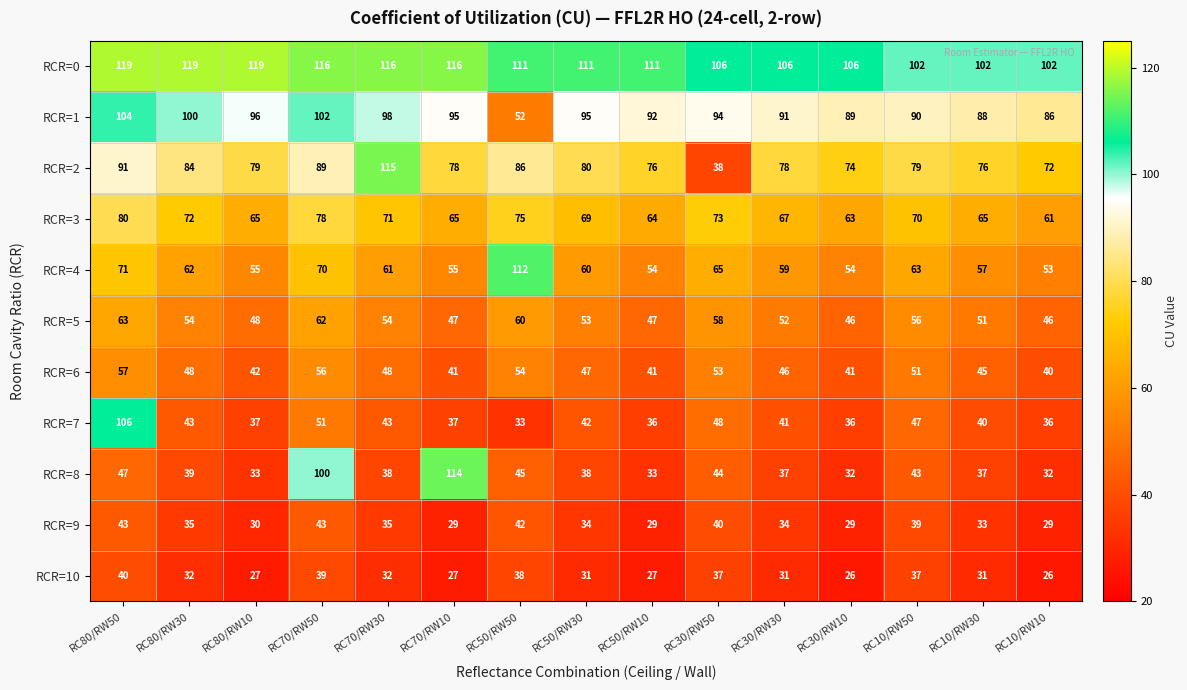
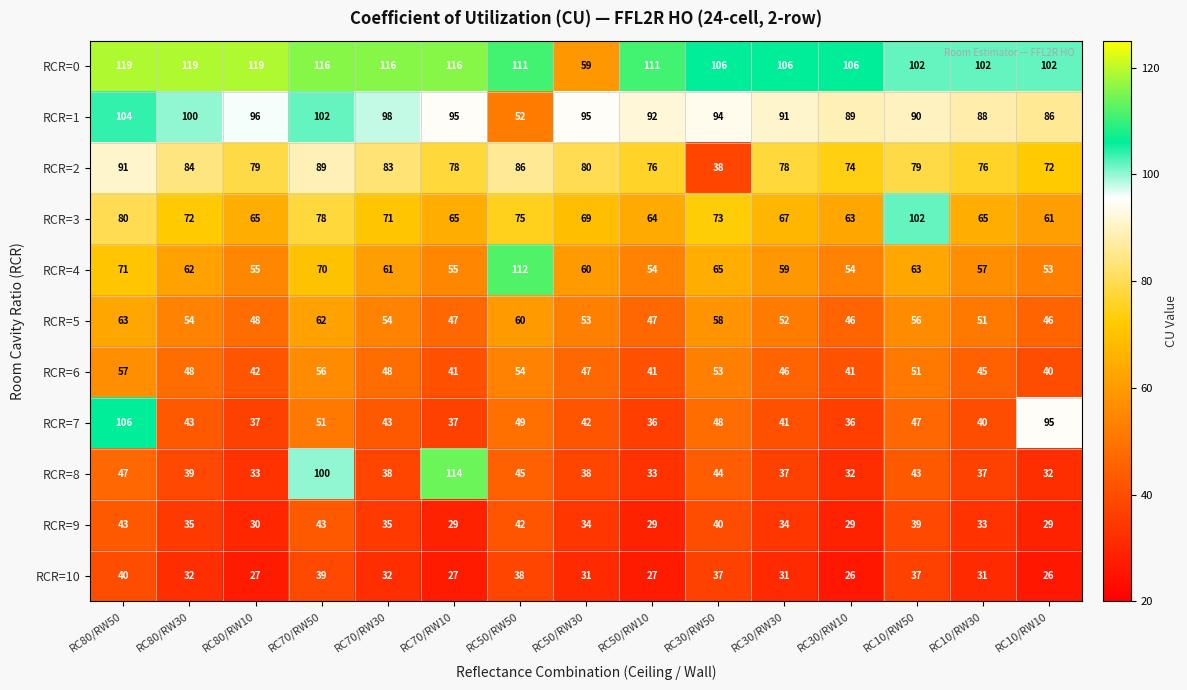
  {
    "RCR=0": {
      "RC80/RW50": 119,
      "RC80/RW30": 119,
      "RC80/RW10": 119,
      "RC70/RW50": 116,
      "RC70/RW30": 116,
      "RC70/RW10": 116,
      "RC50/RW50": 111,
-     "RC50/RW30": 111,
+     "RC50/RW30": 59,
      "RC50/RW10": 111,
      "RC30/RW50": 106,
      "RC30/RW30": 106,
      "RC30/RW10": 106,
      "RC10/RW50": 102,
      "RC10/RW10": 102
    },
    "RCR=1": {
      "RC80/RW50": 104,
      "RC80/RW30": 100,
      "RC80/RW10": 96,
      "RC70/RW50": 102,
      "RC70/RW30": 98,
      "RC70/RW10": 95,
      "RC50/RW50": 52,
      "RC50/RW30": 95,
      "RC50/RW10": 92,
      "RC30/RW50": 94,
      "RC30/RW30": 91,
      "RC30/RW10": 89,
      "RC10/RW50": 90,
      "RC10/RW30": 88,
      "RC10/RW10": 86
    },
    "RCR=2": {
      "RC80/RW50": 91,
      "RC80/RW30": 84,
      "RC80/RW10": 79,
      "RC70/RW50": 89,
-     "RC70/RW30": 115,
+     "RC70/RW30": 83,
      "RC70/RW10": 78,
      "RC50/RW50": 86,
      "RC50/RW30": 80,
      "RC50/RW10": 76,
      "RC30/RW50": 38,
      "RC30/RW30": 78,
      "RC30/RW10": 74,
      "RC10/RW50": 79,
      "RC10/RW30": 76,
      "RC10/RW10": 72
    },
    "RCR=3": {
      "RC80/RW50": 80,
      "RC80/RW30": 72,
      "RC80/RW10": 65,
      "RC70/RW50": 78,
      "RC70/RW30": 71,
      "RC70/RW10": 65,
      "RC50/RW50": 75,
      "RC50/RW30": 69,
      "RC50/RW10": 64,
      "RC30/RW50": 73,
      "RC30/RW30": 67,
      "RC30/RW10": 63,
-     "RC10/RW50": 70,
+     "RC10/RW50": 102,
      "RC10/RW30": 65,
      "RC10/RW10": 61
    },
    "RCR=4": {
      "RC80/RW50": 71,
      "RC80/RW30": 62,
      "RC80/RW10": 55,
      "RC70/RW50": 70,
      "RC70/RW30": 61,
      "RC70/RW10": 55,
      "RC50/RW50": 112,
      "RC50/RW30": 60,
      "RC50/RW10": 54,
      "RC30/RW50": 65,
      "RC30/RW30": 59,
      "RC30/RW10": 54,
      "RC10/RW50": 63,
      "RC10/RW30": 57,
      "RC10/RW10": 53
    },
    "RCR=5": {
      "RC80/RW50": 63,
      "RC80/RW30": 54,
      "RC80/RW10": 48,
      "RC70/RW50": 62,
      "RC70/RW30": 54,
      "RC70/RW10": 47,
      "RC50/RW50": 60,
      "RC50/RW30": 53,
      "RC50/RW10": 47,
      "RC30/RW50": 58,
      "RC30/RW30": 52,
      "RC30/RW10": 46,
      "RC10/RW50": 56,
      "RC10/RW30": 51,
      "RC10/RW10": 46
    },
    "RCR=6": {
      "RC80/RW50": 57,
      "RC80/RW30": 48,
      "RC80/RW10": 42,
      "RC70/RW50": 56,
      "RC70/RW30": 48,
      "RC70/RW10": 41,
      "RC50/RW50": 54,
      "RC50/RW30": 47,
      "RC50/RW10": 41,
      "RC30/RW50": 53,
      "RC30/RW30": 46,
      "RC30/RW10": 41,
      "RC10/RW50": 51,
      "RC10/RW30": 45,
      "RC10/RW10": 40
    },
    "RCR=7": {
      "RC80/RW50": 106,
      "RC80/RW30": 43,
      "RC80/RW10": 37,
      "RC70/RW50": 51,
      "RC70/RW30": 43,
      "RC70/RW10": 37,
-     "RC50/RW50": 33,
+     "RC50/RW50": 49,
      "RC50/RW30": 42,
      "RC50/RW10": 36,
      "RC30/RW50": 48,
      "RC30/RW30": 41,
      "RC30/RW10": 36,
      "RC10/RW50": 47,
      "RC10/RW30": 40,
-     "RC10/RW10": 36
+     "RC10/RW10": 95
    },
    "RCR=8": {
      "RC80/RW50": 47,
      "RC80/RW30": 39,
      "RC80/RW10": 33,
      "RC70/RW50": 100,
      "RC70/RW30": 38,
      "RC70/RW10": 114,
      "RC50/RW50": 45,
      "RC50/RW30": 38,
      "RC50/RW10": 33,
      "RC30/RW50": 44,
      "RC30/RW30": 37,
      "RC30/RW10": 32,
      "RC10/RW50": 43,
      "RC10/RW30": 37,
      "RC10/RW10": 32
    },
    "RCR=9": {
      "RC80/RW50": 43,
      "RC80/RW30": 35,
      "RC80/RW10": 30,
      "RC70/RW50": 43,
      "RC70/RW30": 35,
      "RC70/RW10": 29,
      "RC50/RW50": 42,
      "RC50/RW30": 34,
      "RC50/RW10": 29,
      "RC30/RW50": 40,
      "RC30/RW30": 34,
      "RC30/RW10": 29,
      "RC10/RW50": 39,
      "RC10/RW30": 33,
      "RC10/RW10": 29
    },
    "RCR=10": {
      "RC80/RW50": 40,
      "RC80/RW30": 32,
      "RC80/RW10": 27,
      "RC70/RW50": 39,
      "RC70/RW30": 32,
      "RC70/RW10": 27,
      "RC50/RW50": 38,
      "RC50/RW30": 31,
      "RC50/RW10": 27,
      "RC30/RW50": 37,
      "RC30/RW30": 31,
      "RC30/RW10": 26,
      "RC10/RW50": 37,
      "RC10/RW30": 31,
      "RC10/RW10": 26
    }
  }
